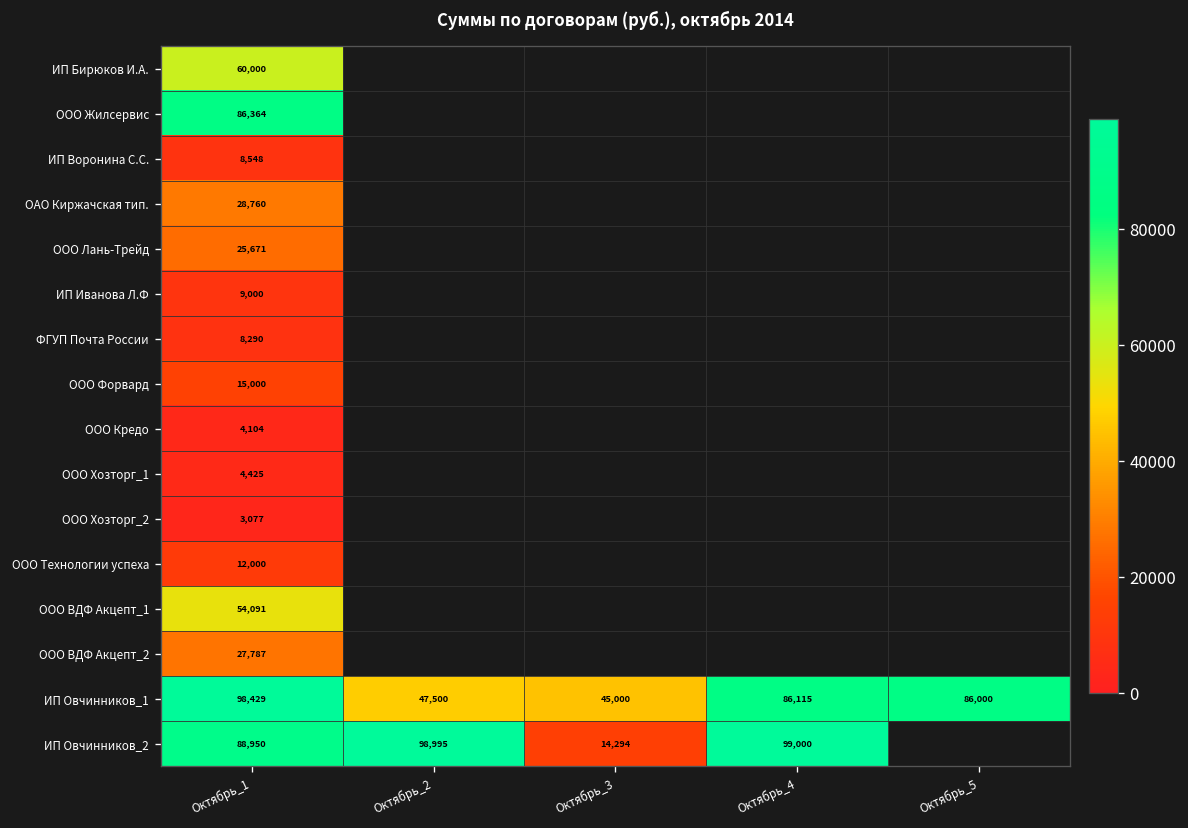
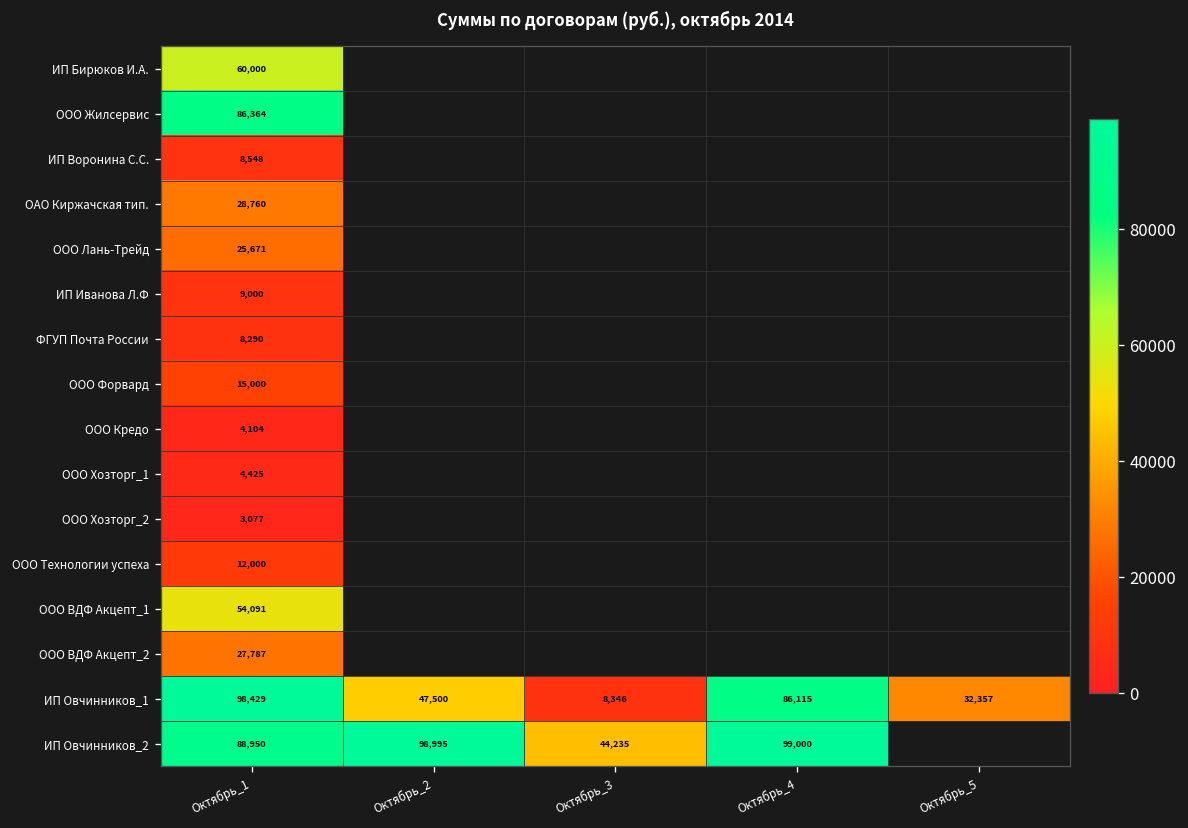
  {
    "ИП Бирюков И.А.": {
      "Октябрь_1": "60,000"
    },
    "ООО Жилсервис": {
      "Октябрь_1": "86,364"
    },
    "ИП Воронина С.С.": {
      "Октябрь_1": "8,548"
    },
    "ОАО Киржачская тип.": {
      "Октябрь_1": "28,760"
    },
    "ООО Лань-Трейд": {
      "Октябрь_1": "25,671"
    },
    "ИП Иванова Л.Ф": {
      "Октябрь_1": "9,000"
    },
    "ФГУП Почта России": {
      "Октябрь_1": "8,290"
    },
    "ООО Форвард": {
      "Октябрь_1": "15,000"
    },
    "ООО Кредо": {
      "Октябрь_1": "4,104"
    },
    "ООО Хозторг_1": {
      "Октябрь_1": "4,425"
    },
    "ООО Хозторг_2": {
      "Октябрь_1": "3,077"
    },
    "ООО Технологии успеха": {
      "Октябрь_1": "12,000"
    },
    "ООО ВДФ Акцепт_1": {
      "Октябрь_1": "54,091"
    },
    "ООО ВДФ Акцепт_2": {
      "Октябрь_1": "27,787"
    },
    "ИП Овчинников_1": {
      "Октябрь_1": "98,429",
      "Октябрь_2": "47,500",
-     "Октябрь_3": "45,000",
+     "Октябрь_3": "8,346",
      "Октябрь_4": "86,115",
-     "Октябрь_5": "86,000"
+     "Октябрь_5": "32,357"
    },
    "ИП Овчинников_2": {
      "Октябрь_1": "88,950",
      "Октябрь_2": "98,995",
-     "Октябрь_3": "14,294",
+     "Октябрь_3": "44,235",
      "Октябрь_4": "99,000"
    }
  }
